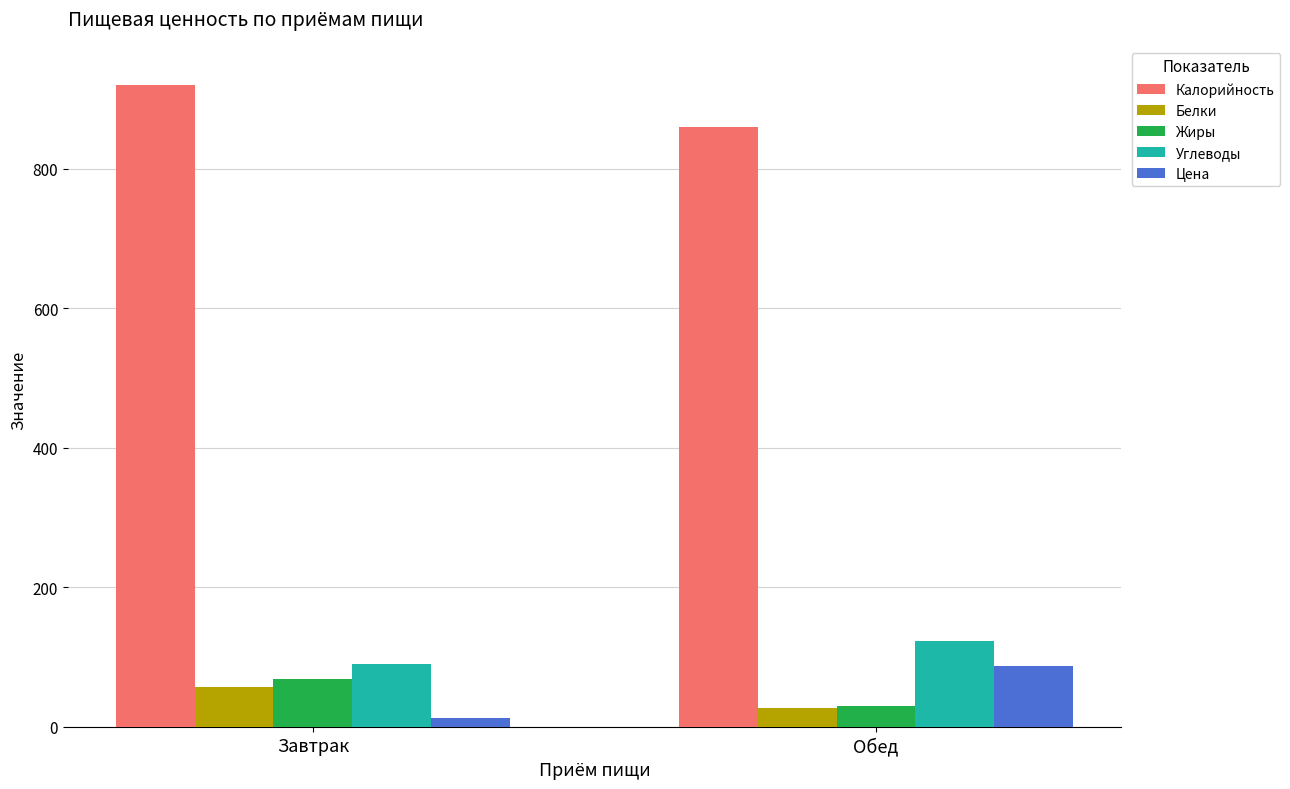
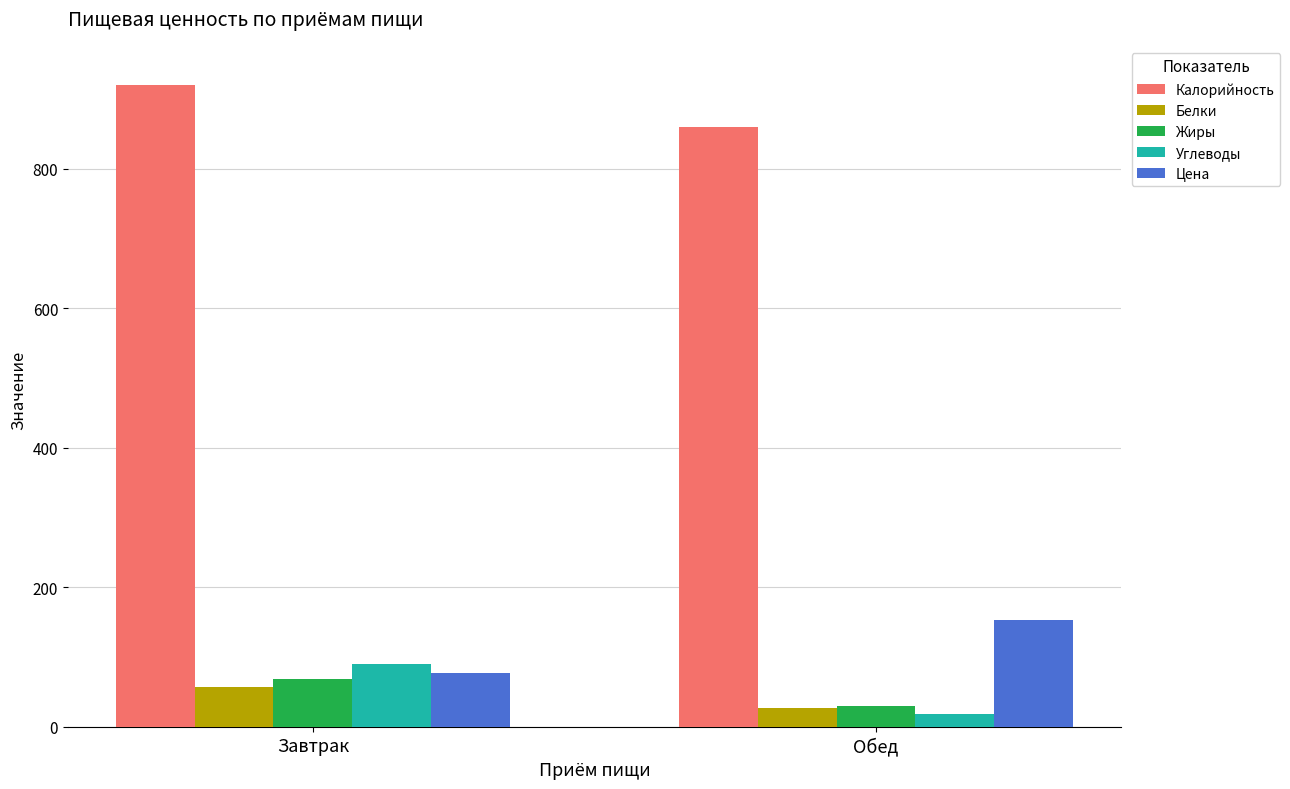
  {
    "Калорийность": {
      "Завтрак": 920,
      "Обед": 860
    },
    "Белки": {
      "Завтрак": 60,
      "Обед": 30
    },
    "Жиры": {
      "Завтрак": 70,
      "Обед": 30
    },
    "Углеводы": {
      "Завтрак": 90,
-     "Обед": 120
+     "Обед": 20
    },
    "Цена": {
-     "Завтрак": 10,
-     "Обед": 90
+     "Завтрак": 80,
+     "Обед": 150
    }
  }
